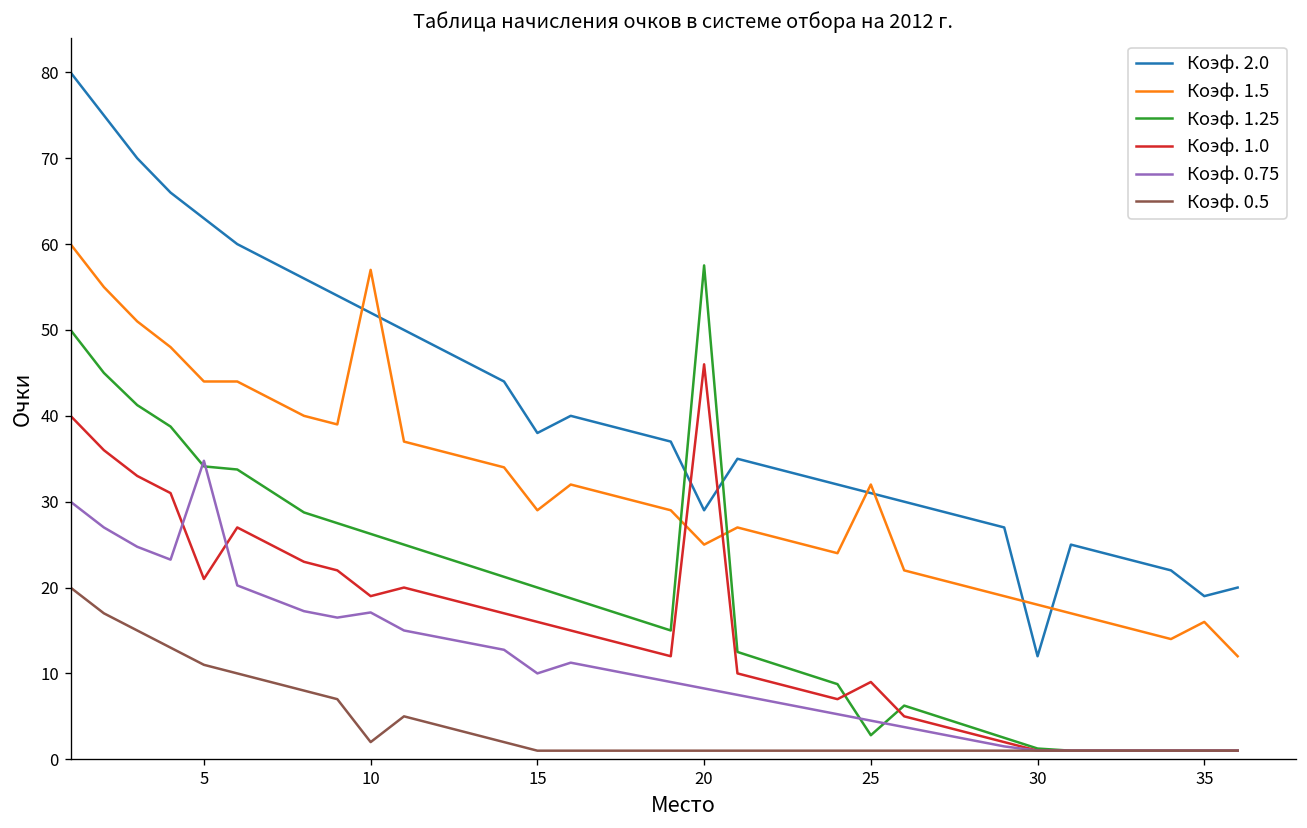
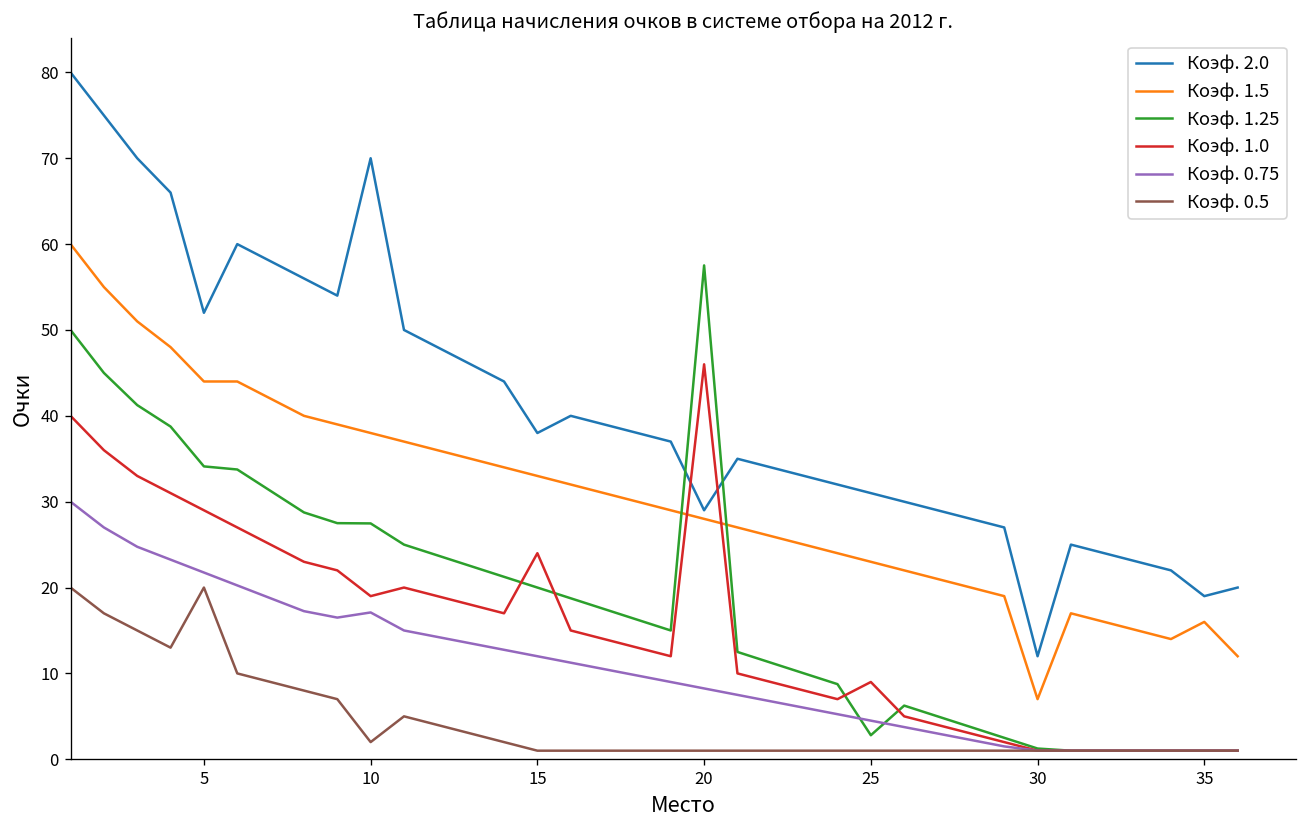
  {
    "Коэф. 2.0": {
-     "5": 63,
-     "10": 52,
+     "5": 52,
+     "10": 70,
      "15": 38,
      "20": 29,
      "25": 31,
      "30": 12,
      "35": 19
    },
    "Коэф. 1.5": {
      "5": 44,
-     "10": 57,
-     "15": 29,
-     "20": 25,
-     "25": 32,
-     "30": 18,
+     "10": 38,
+     "15": 33,
+     "20": 28,
+     "25": 23,
+     "30": 7,
      "35": 16
    },
    "Коэф. 1.25": {
      "5": 34,
-     "10": 26,
+     "10": 27,
      "15": 20,
      "20": 58,
      "25": 3
    },
    "Коэф. 1.0": {
-     "5": 21,
+     "5": 29,
      "10": 19,
-     "15": 16,
+     "15": 24,
      "20": 46,
      "25": 9
    },
    "Коэф. 0.75": {
-     "5": 35,
+     "5": 22,
      "10": 17,
-     "15": 10,
+     "15": 12,
      "20": 8,
      "25": 5
    },
    "Коэф. 0.5": {
-     "5": 11,
+     "5": 20,
      "10": 2,
      "15": 1,
      "20": 1,
      "25": 1
    }
  }
